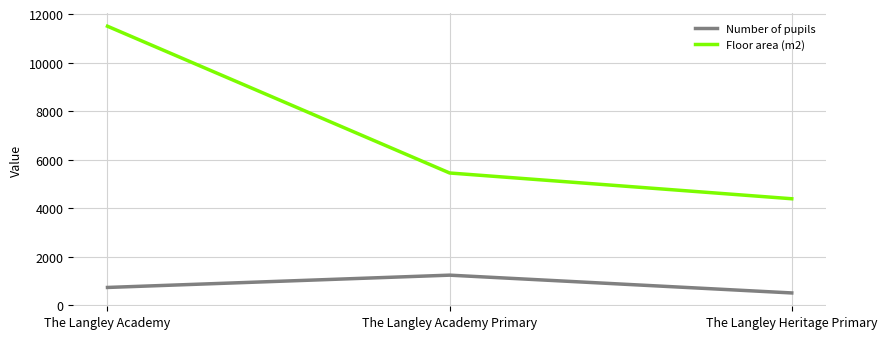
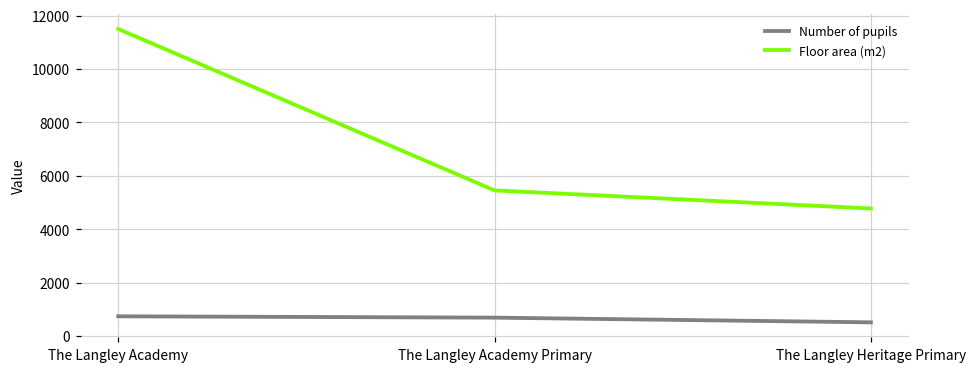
  {
    "Number of pupils": {
      "The Langley Academy": 700,
-     "The Langley Academy Primary": 1200,
+     "The Langley Academy Primary": 700,
      "The Langley Heritage Primary": 500
    },
    "Floor area (m2)": {
      "The Langley Academy": 11500,
      "The Langley Academy Primary": 5500,
-     "The Langley Heritage Primary": 4400
+     "The Langley Heritage Primary": 4800
    }
  }
